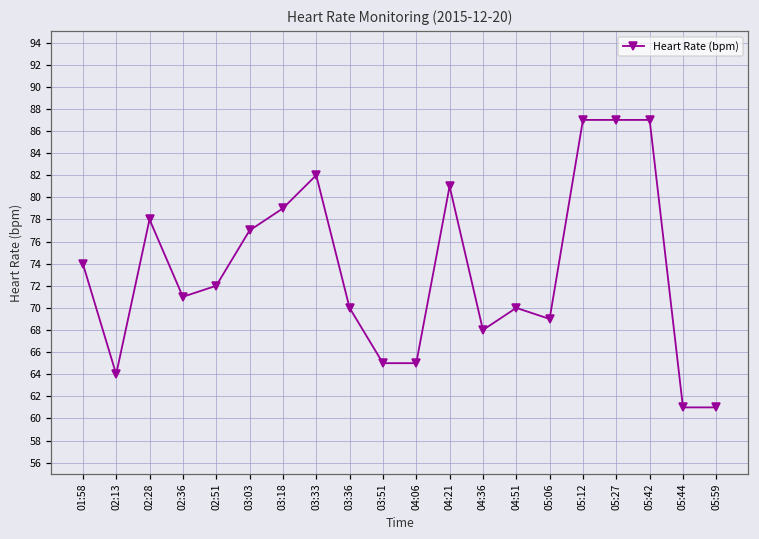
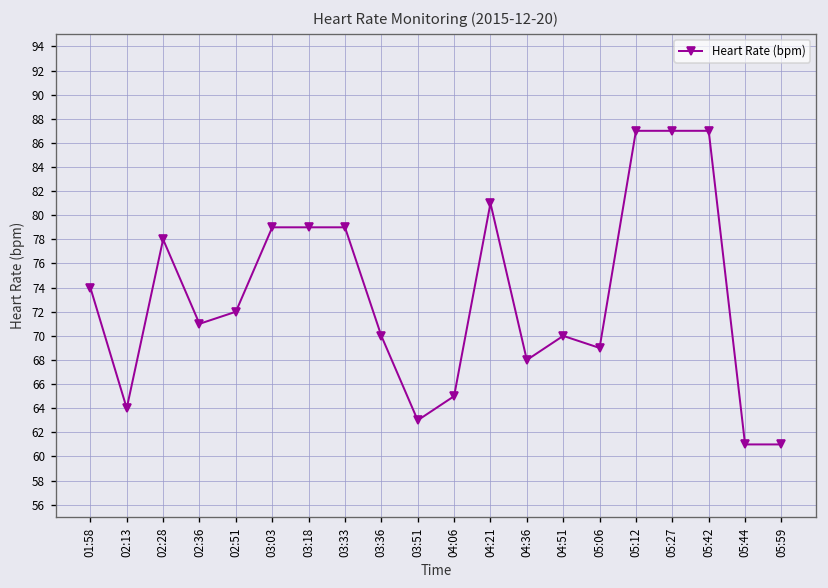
  {
    "01:58": 74,
    "02:13": 64,
    "02:28": 78,
    "02:36": 71,
    "02:51": 72,
-   "03:03": 77,
+   "03:03": 79,
    "03:18": 79,
-   "03:33": 82,
+   "03:33": 79,
    "03:36": 70,
-   "03:51": 65,
+   "03:51": 63,
    "04:06": 65,
    "04:21": 81,
    "04:36": 68,
    "04:51": 70,
    "05:06": 69,
    "05:12": 87,
    "05:27": 87,
    "05:42": 87,
    "05:44": 61,
    "05:59": 61
  }
